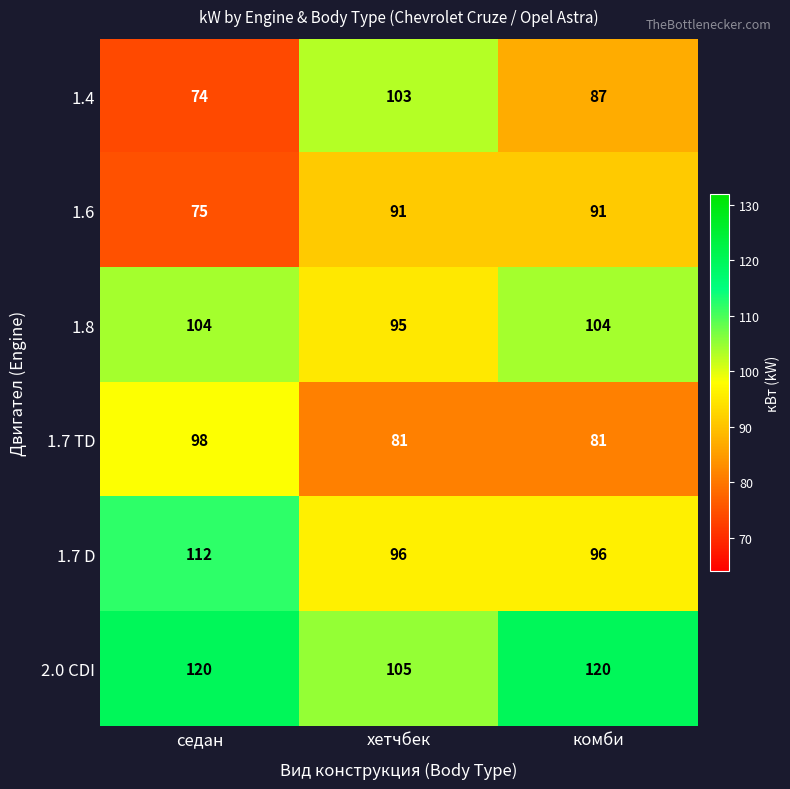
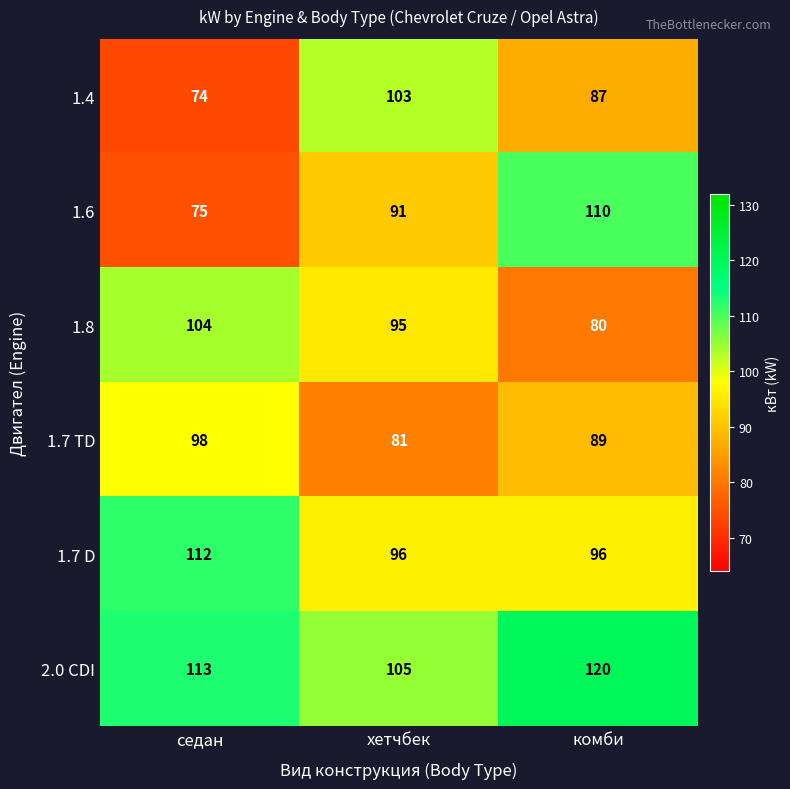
  {
    "1.4": {
      "седан": 74,
      "хетчбек": 103,
      "комби": 87
    },
    "1.6": {
      "седан": 75,
      "хетчбек": 91,
-     "комби": 91
+     "комби": 110
    },
    "1.8": {
      "седан": 104,
      "хетчбек": 95,
-     "комби": 104
+     "комби": 80
    },
    "1.7 TD": {
      "седан": 98,
      "хетчбек": 81,
-     "комби": 81
+     "комби": 89
    },
    "1.7 D": {
      "седан": 112,
      "хетчбек": 96,
      "комби": 96
    },
    "2.0 CDI": {
-     "седан": 120,
+     "седан": 113,
      "хетчбек": 105,
      "комби": 120
    }
  }
